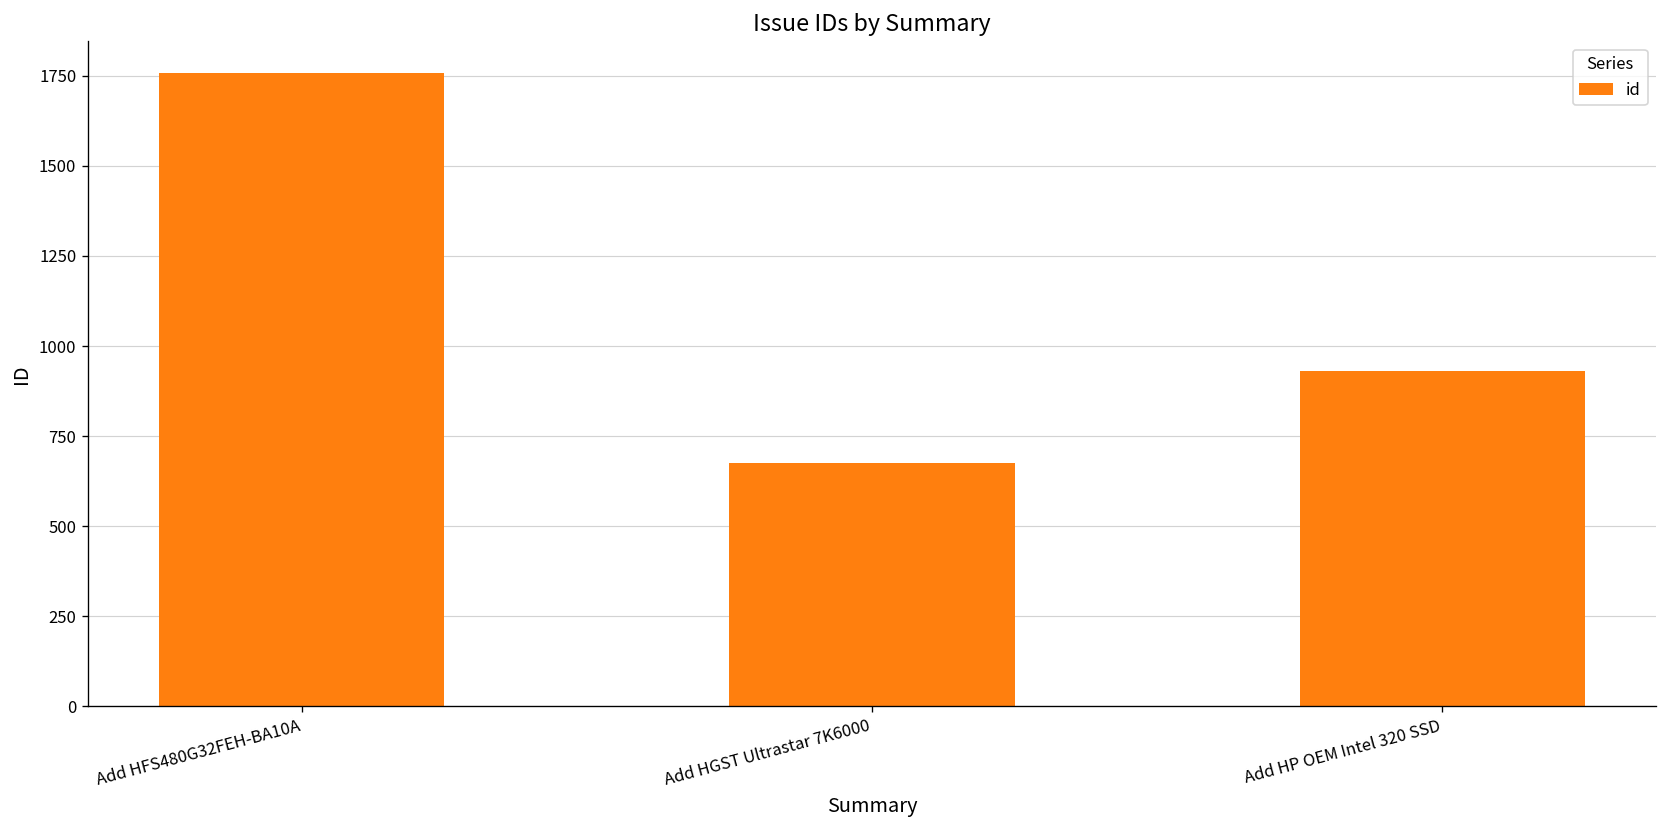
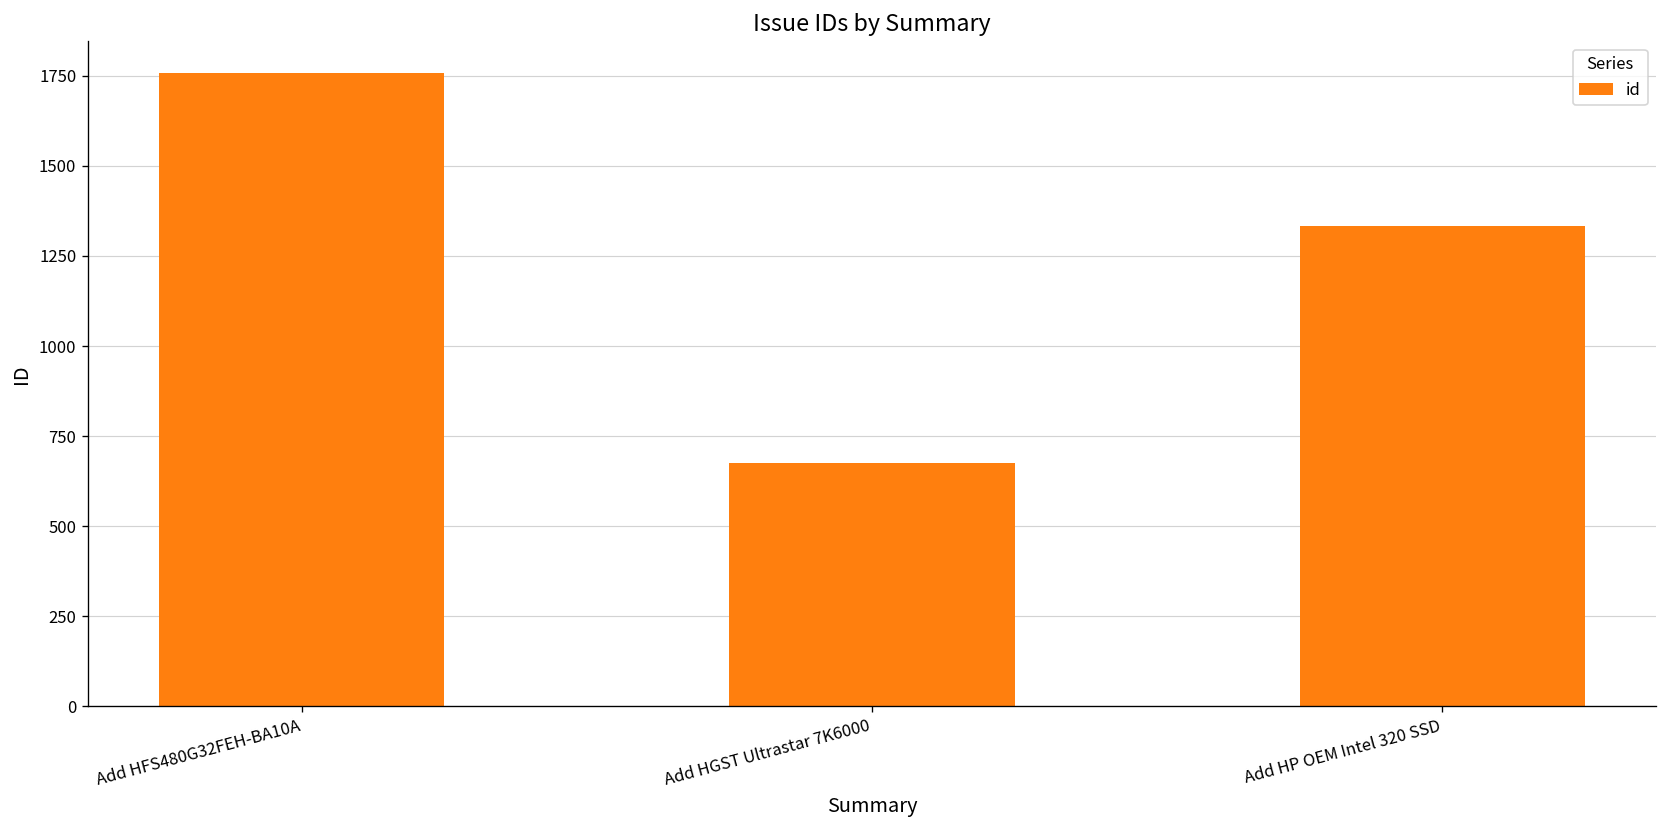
  {
    "Add HFS480G32FEH-BA10A": 1760,
    "Add HGST Ultrastar 7K6000": 670,
-   "Add HP OEM Intel 320 SSD": 930
+   "Add HP OEM Intel 320 SSD": 1330
  }
